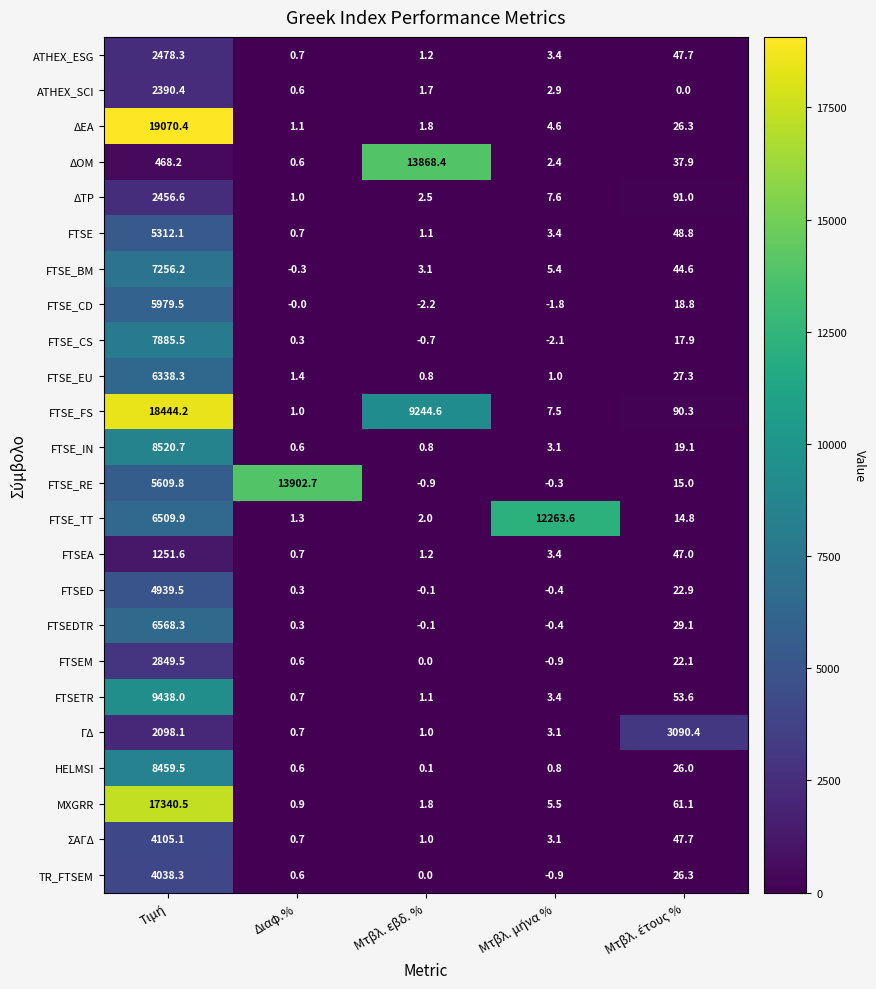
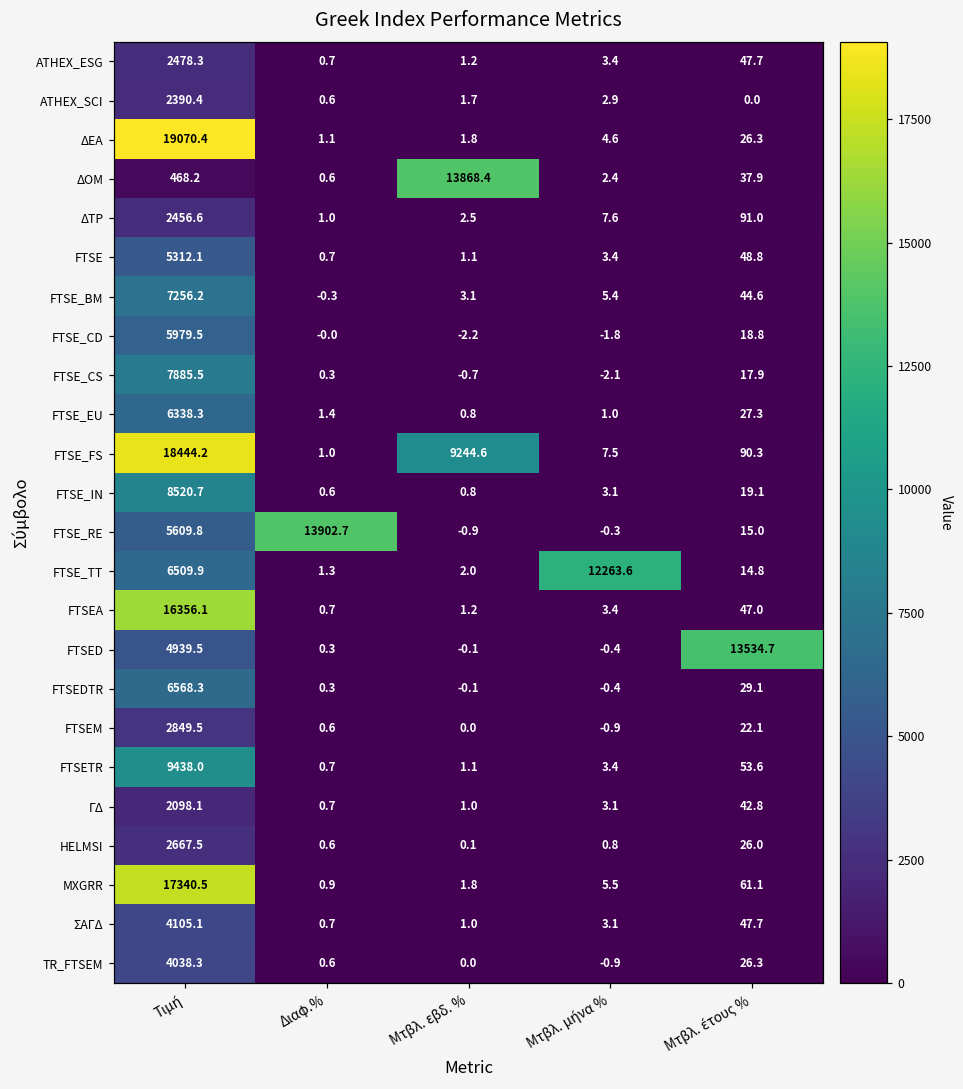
  {
    "ATHEX_ESG": {
      "Τιμή": 2478.3,
      "Διαφ.%": 0.7,
      "Μτβλ. εβδ. %": 1.2,
      "Μτβλ. μήνα %": 3.4,
      "Μτβλ. έτους %": 47.7
    },
    "ATHEX_SCI": {
      "Τιμή": 2390.4,
      "Διαφ.%": 0.6,
      "Μτβλ. εβδ. %": 1.7,
      "Μτβλ. μήνα %": 2.9,
      "Μτβλ. έτους %": 0.0
    },
    "ΔΕΑ": {
      "Τιμή": 19070.4,
      "Διαφ.%": 1.1,
      "Μτβλ. εβδ. %": 1.8,
      "Μτβλ. μήνα %": 4.6,
      "Μτβλ. έτους %": 26.3
    },
    "ΔΟΜ": {
      "Τιμή": 468.2,
      "Διαφ.%": 0.6,
      "Μτβλ. εβδ. %": 13868.4,
      "Μτβλ. μήνα %": 2.4,
      "Μτβλ. έτους %": 37.9
    },
    "ΔΤΡ": {
      "Τιμή": 2456.6,
      "Διαφ.%": 1.0,
      "Μτβλ. εβδ. %": 2.5,
      "Μτβλ. μήνα %": 7.6,
      "Μτβλ. έτους %": 91.0
    },
    "FTSE": {
      "Τιμή": 5312.1,
      "Διαφ.%": 0.7,
      "Μτβλ. εβδ. %": 1.1,
      "Μτβλ. μήνα %": 3.4,
      "Μτβλ. έτους %": 48.8
    },
    "FTSE_BM": {
      "Τιμή": 7256.2,
      "Διαφ.%": -0.3,
      "Μτβλ. εβδ. %": 3.1,
      "Μτβλ. μήνα %": 5.4,
      "Μτβλ. έτους %": 44.6
    },
    "FTSE_CD": {
      "Τιμή": 5979.5,
      "Διαφ.%": -0.0,
      "Μτβλ. εβδ. %": -2.2,
      "Μτβλ. μήνα %": -1.8,
      "Μτβλ. έτους %": 18.8
    },
    "FTSE_CS": {
      "Τιμή": 7885.5,
      "Διαφ.%": 0.3,
      "Μτβλ. εβδ. %": -0.7,
      "Μτβλ. μήνα %": -2.1,
      "Μτβλ. έτους %": 17.9
    },
    "FTSE_EU": {
      "Τιμή": 6338.3,
      "Διαφ.%": 1.4,
      "Μτβλ. εβδ. %": 0.8,
      "Μτβλ. μήνα %": 1.0,
      "Μτβλ. έτους %": 27.3
    },
    "FTSE_FS": {
      "Τιμή": 18444.2,
      "Διαφ.%": 1.0,
      "Μτβλ. εβδ. %": 9244.6,
      "Μτβλ. μήνα %": 7.5,
      "Μτβλ. έτους %": 90.3
    },
    "FTSE_IN": {
      "Τιμή": 8520.7,
      "Διαφ.%": 0.6,
      "Μτβλ. εβδ. %": 0.8,
      "Μτβλ. μήνα %": 3.1,
      "Μτβλ. έτους %": 19.1
    },
    "FTSE_RE": {
      "Τιμή": 5609.8,
      "Διαφ.%": 13902.7,
      "Μτβλ. εβδ. %": -0.9,
      "Μτβλ. μήνα %": -0.3,
      "Μτβλ. έτους %": 15.0
    },
    "FTSE_TT": {
      "Τιμή": 6509.9,
      "Διαφ.%": 1.3,
      "Μτβλ. εβδ. %": 2.0,
      "Μτβλ. μήνα %": 12263.6,
      "Μτβλ. έτους %": 14.8
    },
    "FTSEA": {
-     "Τιμή": 1251.6,
+     "Τιμή": 16356.1,
      "Διαφ.%": 0.7,
      "Μτβλ. εβδ. %": 1.2,
      "Μτβλ. μήνα %": 3.4,
      "Μτβλ. έτους %": 47.0
    },
    "FTSED": {
      "Τιμή": 4939.5,
      "Διαφ.%": 0.3,
      "Μτβλ. εβδ. %": -0.1,
      "Μτβλ. μήνα %": -0.4,
-     "Μτβλ. έτους %": 22.9
+     "Μτβλ. έτους %": 13534.7
    },
    "FTSEDTR": {
      "Τιμή": 6568.3,
      "Διαφ.%": 0.3,
      "Μτβλ. εβδ. %": -0.1,
      "Μτβλ. μήνα %": -0.4,
      "Μτβλ. έτους %": 29.1
    },
    "FTSEM": {
      "Τιμή": 2849.5,
      "Διαφ.%": 0.6,
      "Μτβλ. εβδ. %": 0.0,
      "Μτβλ. μήνα %": -0.9,
      "Μτβλ. έτους %": 22.1
    },
    "FTSETR": {
      "Τιμή": 9438.0,
      "Διαφ.%": 0.7,
      "Μτβλ. εβδ. %": 1.1,
      "Μτβλ. μήνα %": 3.4,
      "Μτβλ. έτους %": 53.6
    },
    "ΓΔ": {
      "Τιμή": 2098.1,
      "Διαφ.%": 0.7,
      "Μτβλ. εβδ. %": 1.0,
      "Μτβλ. μήνα %": 3.1,
-     "Μτβλ. έτους %": 3090.4
+     "Μτβλ. έτους %": 42.8
    },
    "HELMSI": {
-     "Τιμή": 8459.5,
+     "Τιμή": 2667.5,
      "Διαφ.%": 0.6,
      "Μτβλ. εβδ. %": 0.1,
      "Μτβλ. μήνα %": 0.8,
      "Μτβλ. έτους %": 26.0
    },
    "MXGRR": {
      "Τιμή": 17340.5,
      "Διαφ.%": 0.9,
      "Μτβλ. εβδ. %": 1.8,
      "Μτβλ. μήνα %": 5.5,
      "Μτβλ. έτους %": 61.1
    },
    "ΣΑΓΔ": {
      "Τιμή": 4105.1,
      "Διαφ.%": 0.7,
      "Μτβλ. εβδ. %": 1.0,
      "Μτβλ. μήνα %": 3.1,
      "Μτβλ. έτους %": 47.7
    },
    "TR_FTSEM": {
      "Τιμή": 4038.3,
      "Διαφ.%": 0.6,
      "Μτβλ. εβδ. %": 0.0,
      "Μτβλ. μήνα %": -0.9,
      "Μτβλ. έτους %": 26.3
    }
  }
